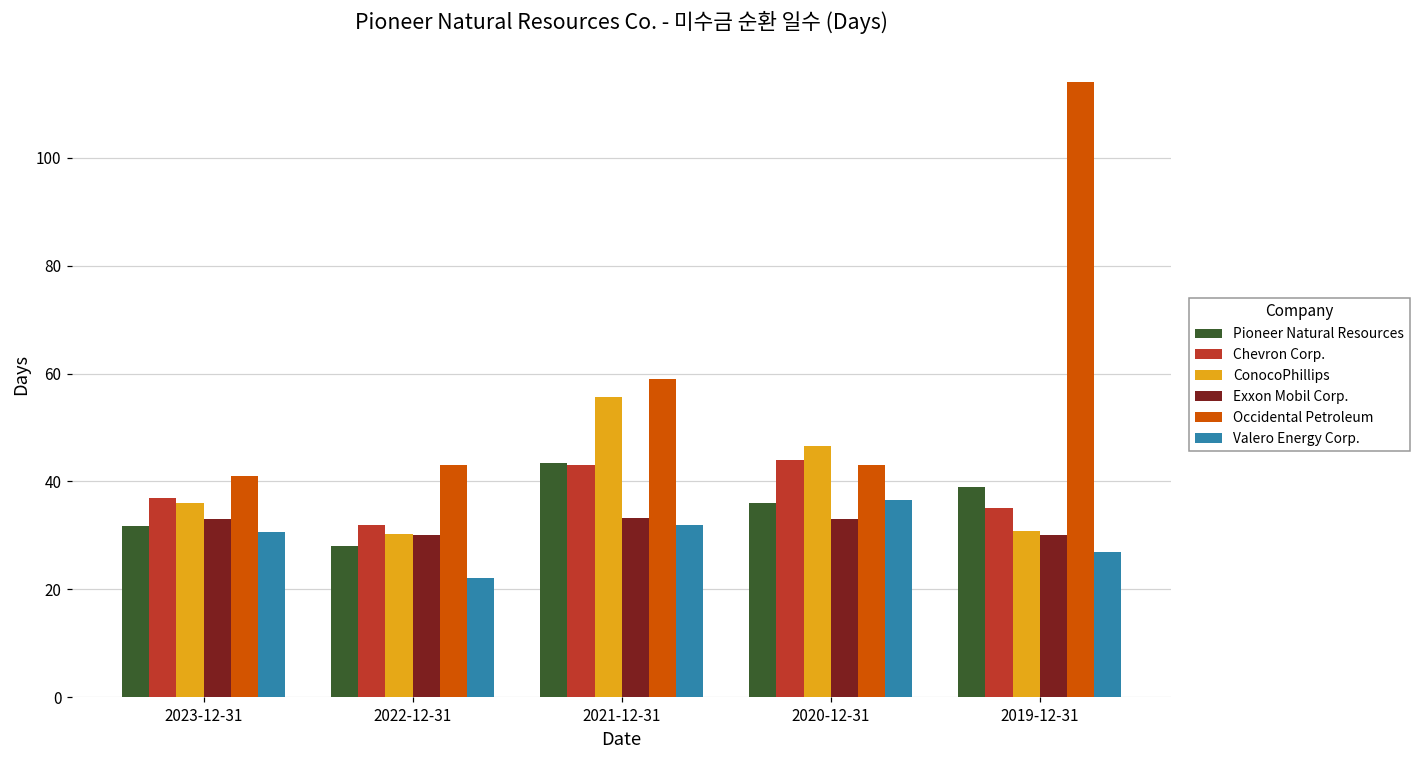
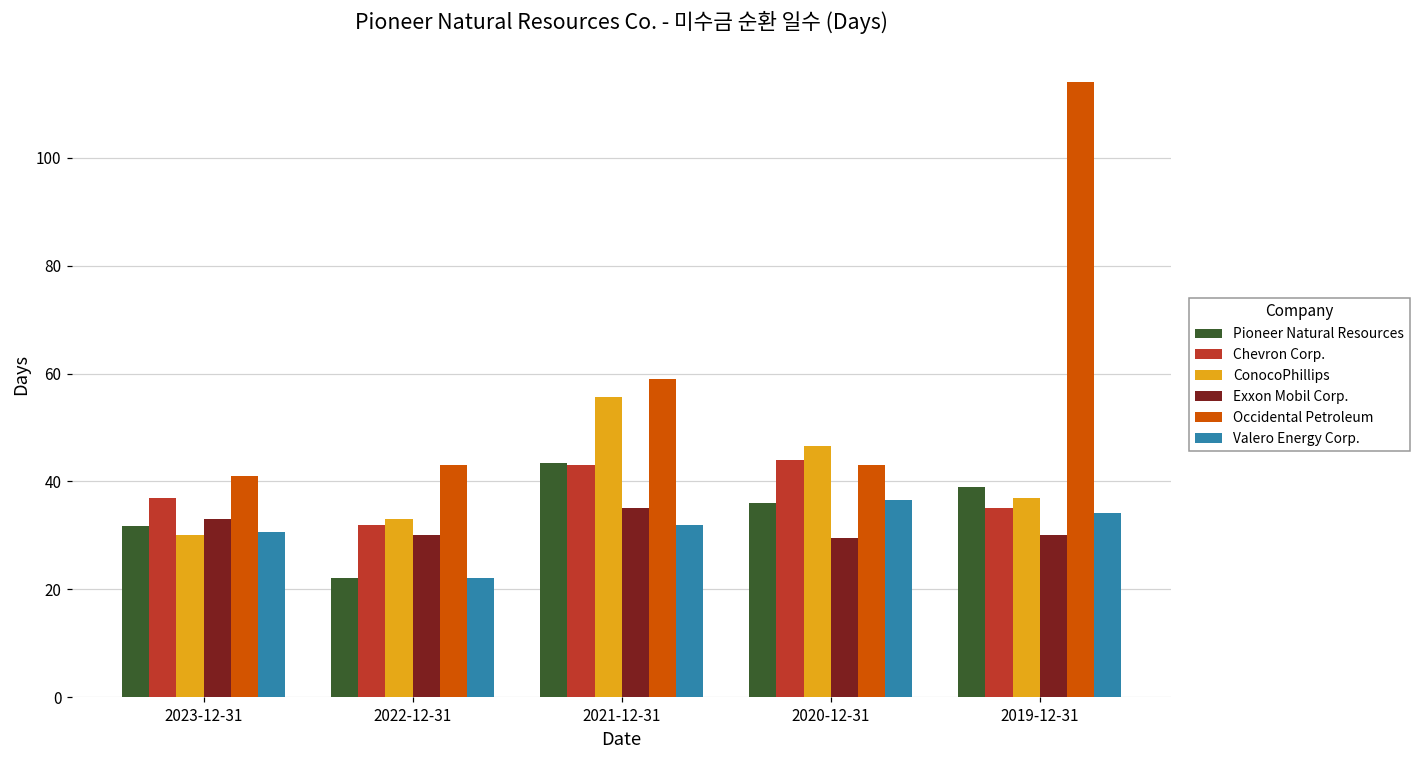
  {
    "Pioneer Natural Resources": {
      "2023-12-31": 32,
-     "2022-12-31": 28,
+     "2022-12-31": 22,
      "2021-12-31": 43,
      "2020-12-31": 36,
      "2019-12-31": 39
    },
    "ConocoPhillips": {
-     "2023-12-31": 36,
-     "2022-12-31": 30,
+     "2023-12-31": 30,
+     "2022-12-31": 33,
      "2021-12-31": 56,
      "2020-12-31": 47,
-     "2019-12-31": 31
+     "2019-12-31": 37
    },
    "Exxon Mobil Corp.": {
      "2023-12-31": 33,
      "2022-12-31": 30,
-     "2021-12-31": 33,
-     "2020-12-31": 33,
+     "2021-12-31": 35,
+     "2020-12-31": 30,
      "2019-12-31": 30
    },
    "Valero Energy Corp.": {
      "2023-12-31": 31,
      "2022-12-31": 22,
      "2021-12-31": 32,
      "2020-12-31": 37,
-     "2019-12-31": 27
+     "2019-12-31": 34
    }
  }
